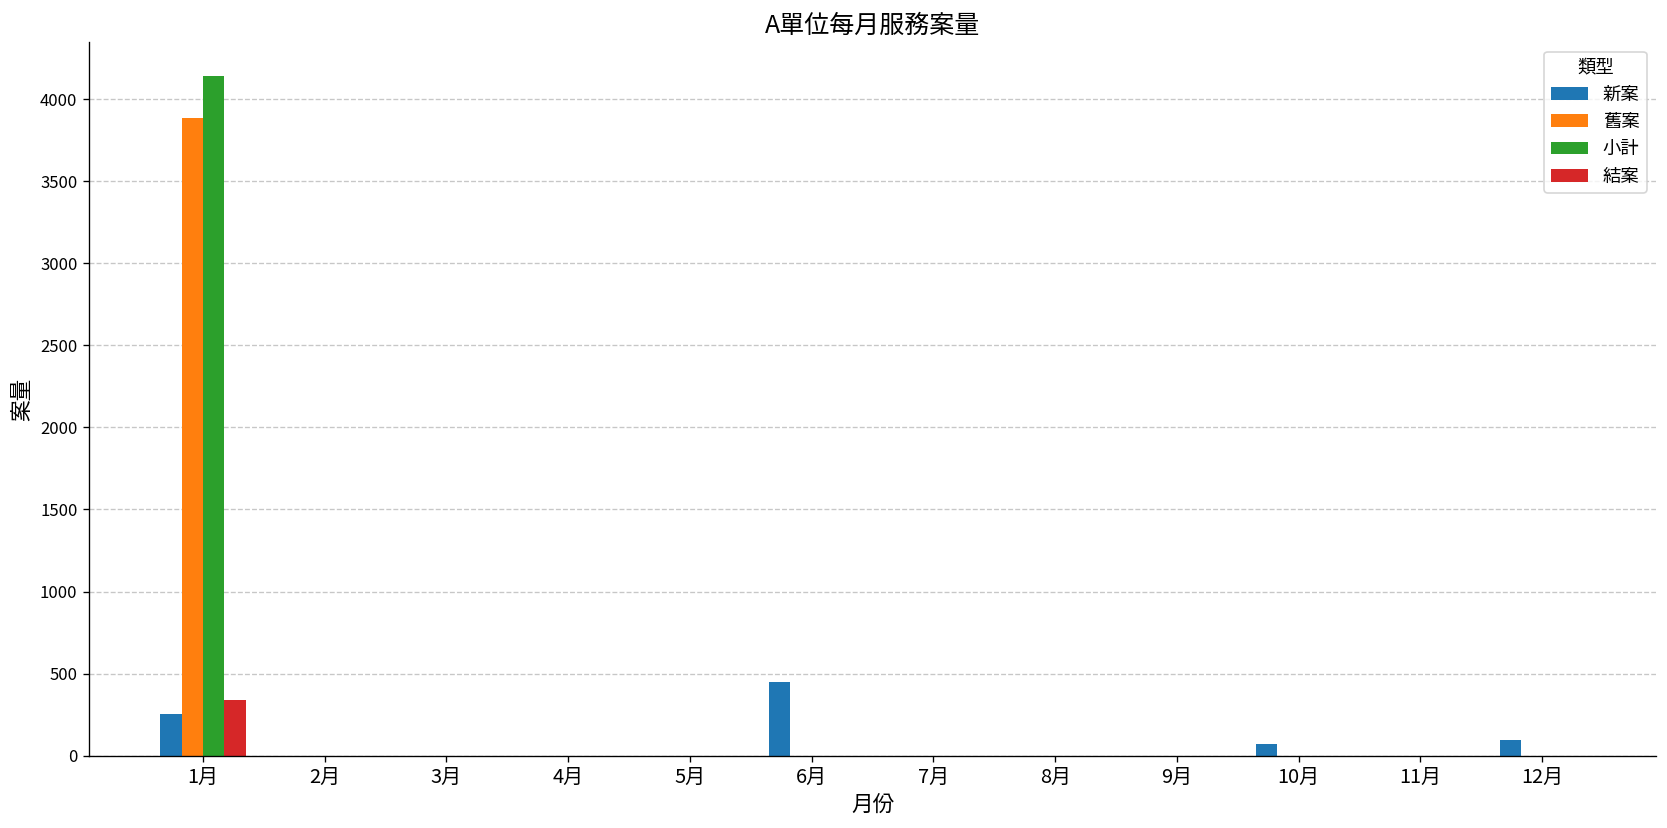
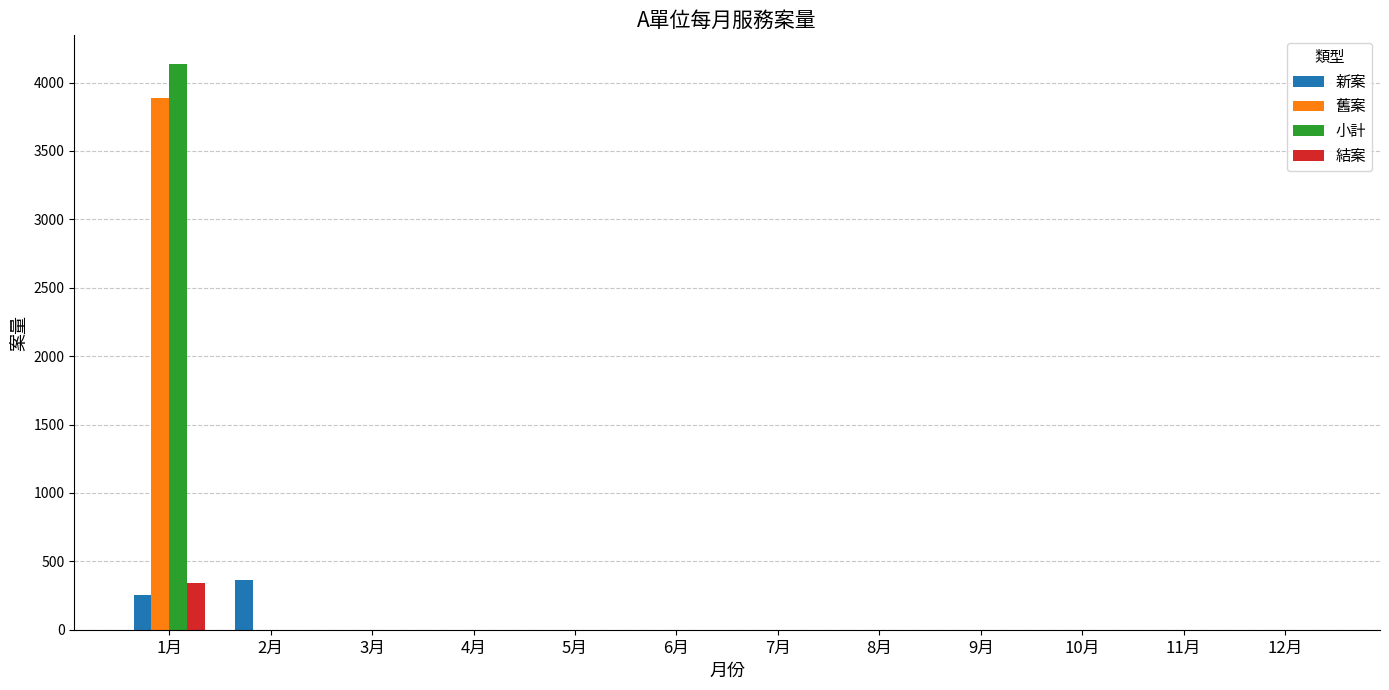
  {
    "新案": {
      "1月": 250,
-     "2月": 0,
+     "2月": 360,
      "3月": 0,
      "4月": 0,
      "5月": 0,
-     "6月": 450,
+     "6月": 0,
      "7月": 0,
      "8月": 0,
      "9月": 0,
-     "10月": 70,
+     "10月": 0,
      "11月": 0,
-     "12月": 100
+     "12月": 0
    },
    "舊案": {
      "1月": 3890,
      "2月": 0,
      "3月": 0,
      "4月": 0,
      "5月": 0,
      "6月": 0,
      "7月": 0,
      "8月": 0,
      "9月": 0,
      "10月": 0,
      "11月": 0,
      "12月": 0
    },
    "小計": {
      "1月": 4140,
      "2月": 0,
      "3月": 0,
      "4月": 0,
      "5月": 0,
      "6月": 0,
      "7月": 0,
      "8月": 0,
      "9月": 0,
      "10月": 0,
      "11月": 0,
      "12月": 0
    },
    "結案": {
      "1月": 340,
      "2月": 0,
      "3月": 0,
      "4月": 0,
      "5月": 0,
      "6月": 0,
      "7月": 0,
      "8月": 0,
      "9月": 0,
      "10月": 0,
      "11月": 0,
      "12月": 0
    }
  }
